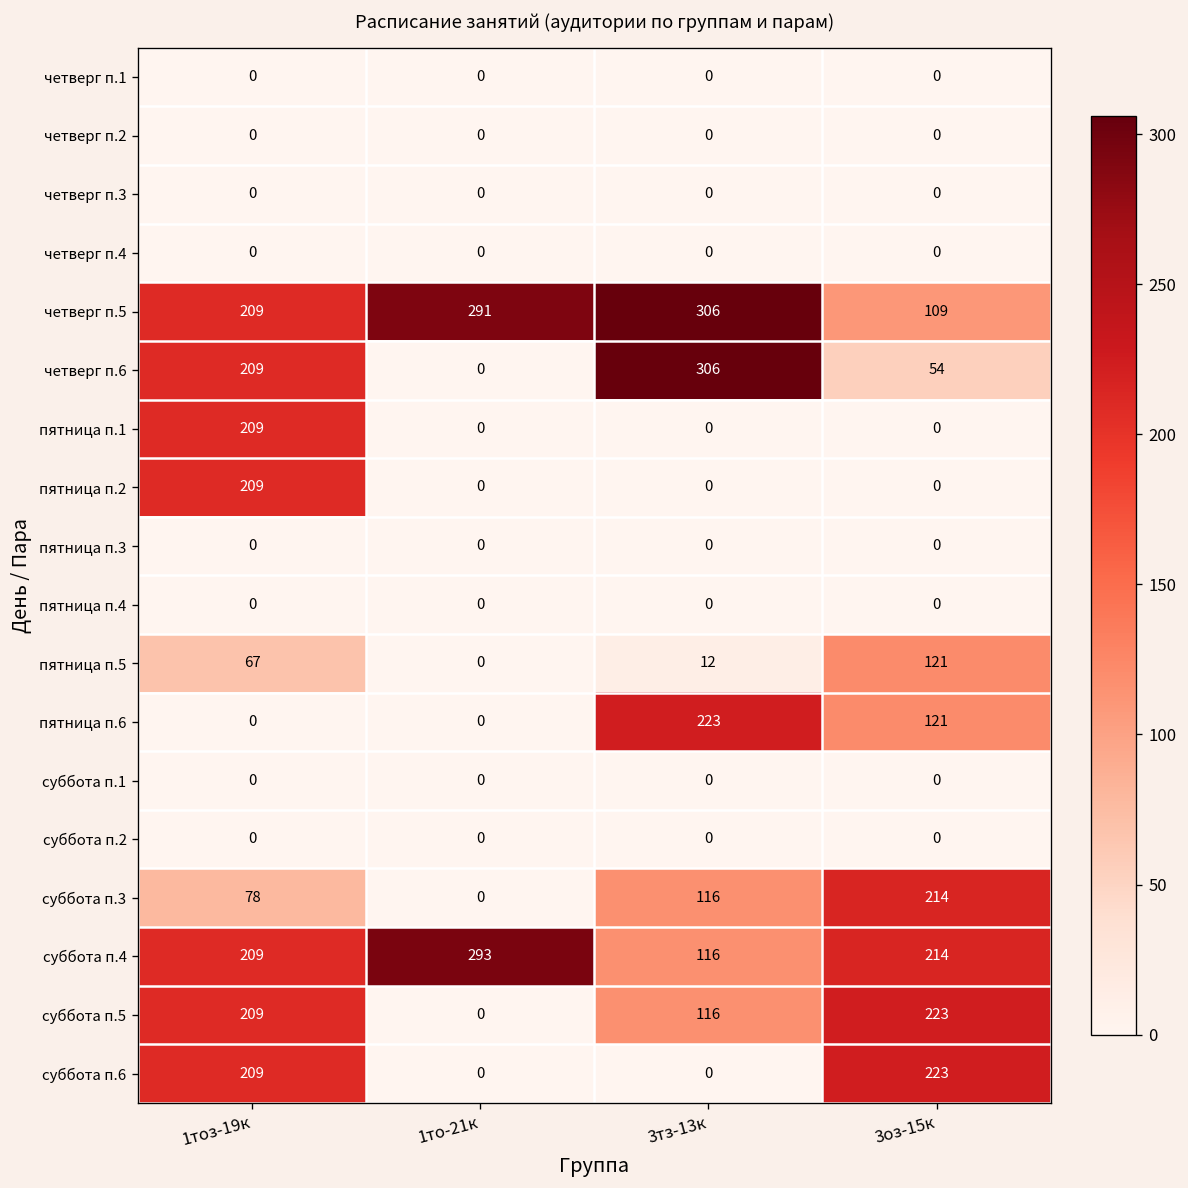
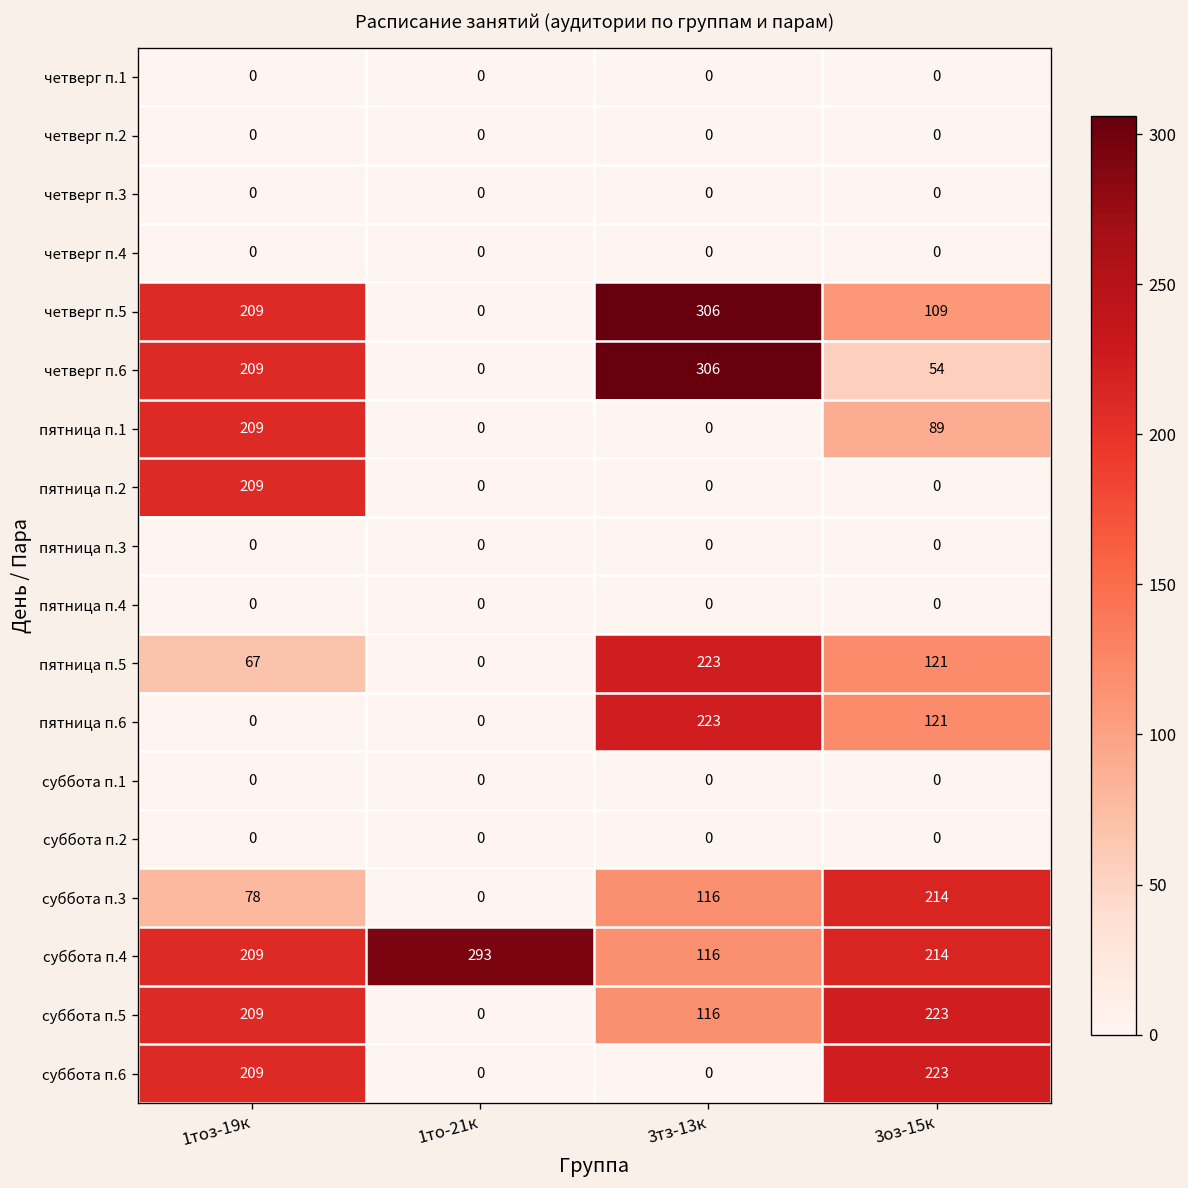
  {
    "четверг п.1": {
      "1тоз-19к": 0,
      "1то-21к": 0,
      "3тз-13к": 0,
      "3оз-15к": 0
    },
    "четверг п.2": {
      "1тоз-19к": 0,
      "1то-21к": 0,
      "3тз-13к": 0,
      "3оз-15к": 0
    },
    "четверг п.3": {
      "1тоз-19к": 0,
      "1то-21к": 0,
      "3тз-13к": 0,
      "3оз-15к": 0
    },
    "четверг п.4": {
      "1тоз-19к": 0,
      "1то-21к": 0,
      "3тз-13к": 0,
      "3оз-15к": 0
    },
    "четверг п.5": {
      "1тоз-19к": 209,
-     "1то-21к": 291,
+     "1то-21к": 0,
      "3тз-13к": 306,
      "3оз-15к": 109
    },
    "четверг п.6": {
      "1тоз-19к": 209,
      "1то-21к": 0,
      "3тз-13к": 306,
      "3оз-15к": 54
    },
    "пятница п.1": {
      "1тоз-19к": 209,
      "1то-21к": 0,
      "3тз-13к": 0,
-     "3оз-15к": 0
+     "3оз-15к": 89
    },
    "пятница п.2": {
      "1тоз-19к": 209,
      "1то-21к": 0,
      "3тз-13к": 0,
      "3оз-15к": 0
    },
    "пятница п.3": {
      "1тоз-19к": 0,
      "1то-21к": 0,
      "3тз-13к": 0,
      "3оз-15к": 0
    },
    "пятница п.4": {
      "1тоз-19к": 0,
      "1то-21к": 0,
      "3тз-13к": 0,
      "3оз-15к": 0
    },
    "пятница п.5": {
      "1тоз-19к": 67,
      "1то-21к": 0,
-     "3тз-13к": 12,
+     "3тз-13к": 223,
      "3оз-15к": 121
    },
    "пятница п.6": {
      "1тоз-19к": 0,
      "1то-21к": 0,
      "3тз-13к": 223,
      "3оз-15к": 121
    },
    "суббота п.1": {
      "1тоз-19к": 0,
      "1то-21к": 0,
      "3тз-13к": 0,
      "3оз-15к": 0
    },
    "суббота п.2": {
      "1тоз-19к": 0,
      "1то-21к": 0,
      "3тз-13к": 0,
      "3оз-15к": 0
    },
    "суббота п.3": {
      "1тоз-19к": 78,
      "1то-21к": 0,
      "3тз-13к": 116,
      "3оз-15к": 214
    },
    "суббота п.4": {
      "1тоз-19к": 209,
      "1то-21к": 293,
      "3тз-13к": 116,
      "3оз-15к": 214
    },
    "суббота п.5": {
      "1тоз-19к": 209,
      "1то-21к": 0,
      "3тз-13к": 116,
      "3оз-15к": 223
    },
    "суббота п.6": {
      "1тоз-19к": 209,
      "1то-21к": 0,
      "3тз-13к": 0,
      "3оз-15к": 223
    }
  }
